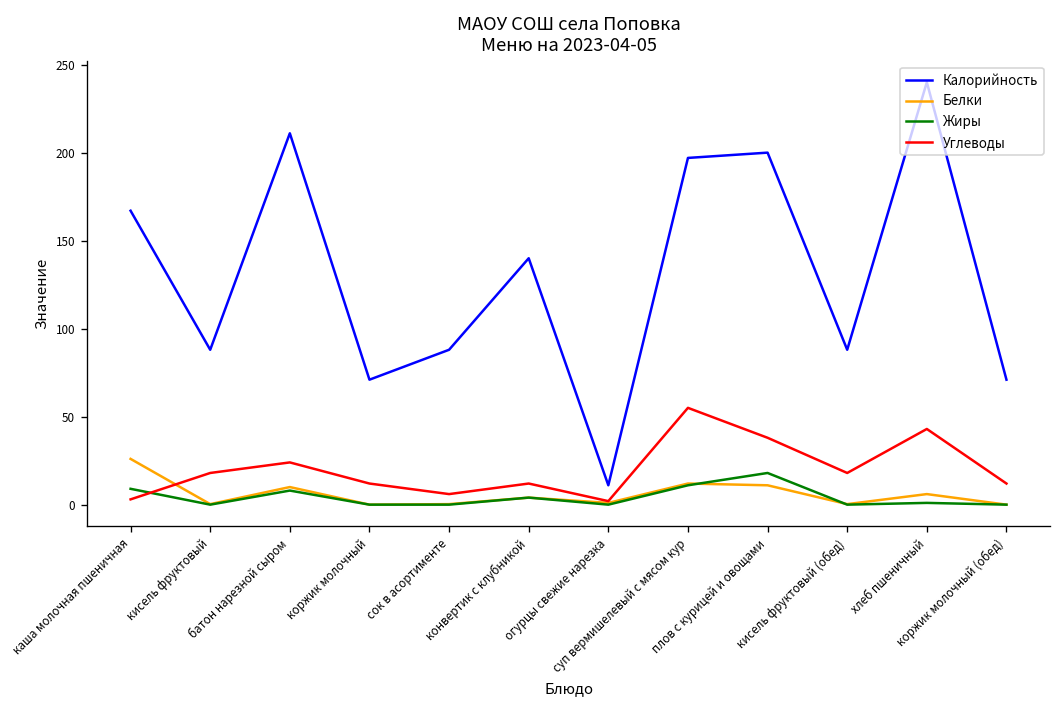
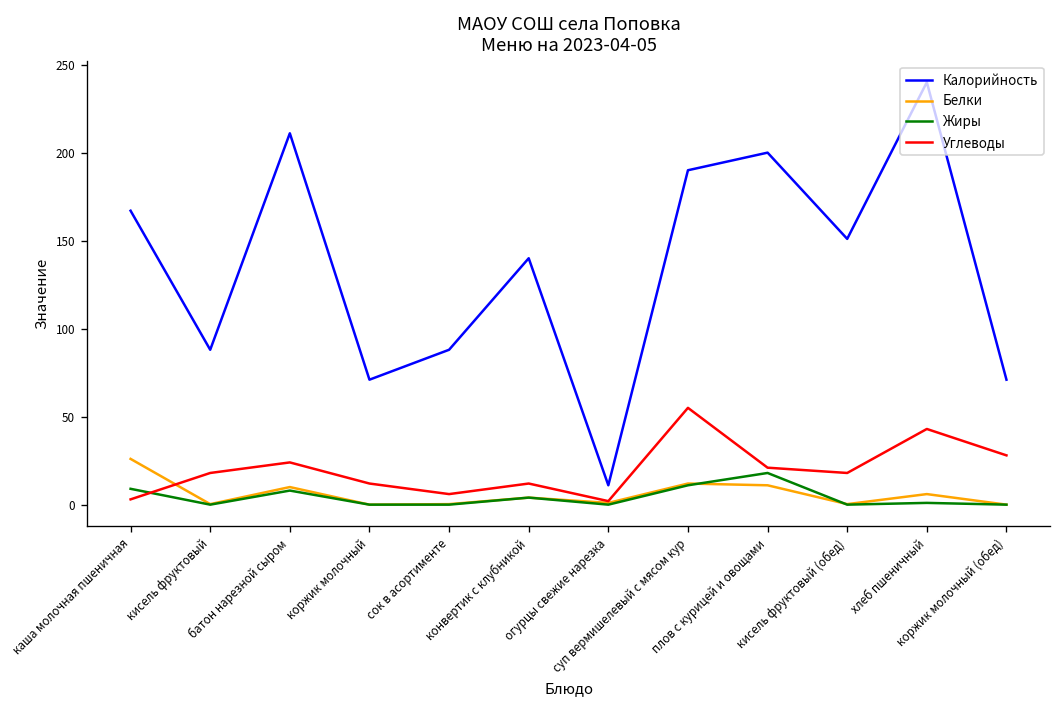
  {
    "Калорийность": {
      "каша молочная пшеничная": 167,
      "кисель фруктовый": 88,
      "батон нарезной сыром": 211,
      "коржик молочный": 71,
      "сок в асортименте": 88,
      "конвертик с клубникой": 140,
      "огурцы свежие нарезка": 11,
-     "суп вермишелевый с мясом кур": 197,
+     "суп вермишелевый с мясом кур": 190,
      "плов с курицей и овощами": 200,
-     "кисель фруктовый (обед)": 88,
+     "кисель фруктовый (обед)": 151,
      "коржик молочный (обед)": 71
    },
    "Белки": {
      "каша молочная пшеничная": 26,
      "батон нарезной сыром": 10,
      "плов с курицей и овощами": 11,
      "хлеб пшеничный": 6
    },
    "Жиры": {
      "каша молочная пшеничная": 9,
      "батон нарезной сыром": 8,
      "плов с курицей и овощами": 18,
      "хлеб пшеничный": 1
    },
    "Углеводы": {
      "каша молочная пшеничная": 3,
      "кисель фруктовый": 18,
      "батон нарезной сыром": 24,
      "коржик молочный": 12,
      "сок в асортименте": 6,
      "конвертик с клубникой": 12,
      "суп вермишелевый с мясом кур": 55,
-     "плов с курицей и овощами": 38,
+     "плов с курицей и овощами": 21,
      "кисель фруктовый (обед)": 18,
      "хлеб пшеничный": 43,
-     "коржик молочный (обед)": 12
+     "коржик молочный (обед)": 28
    }
  }
